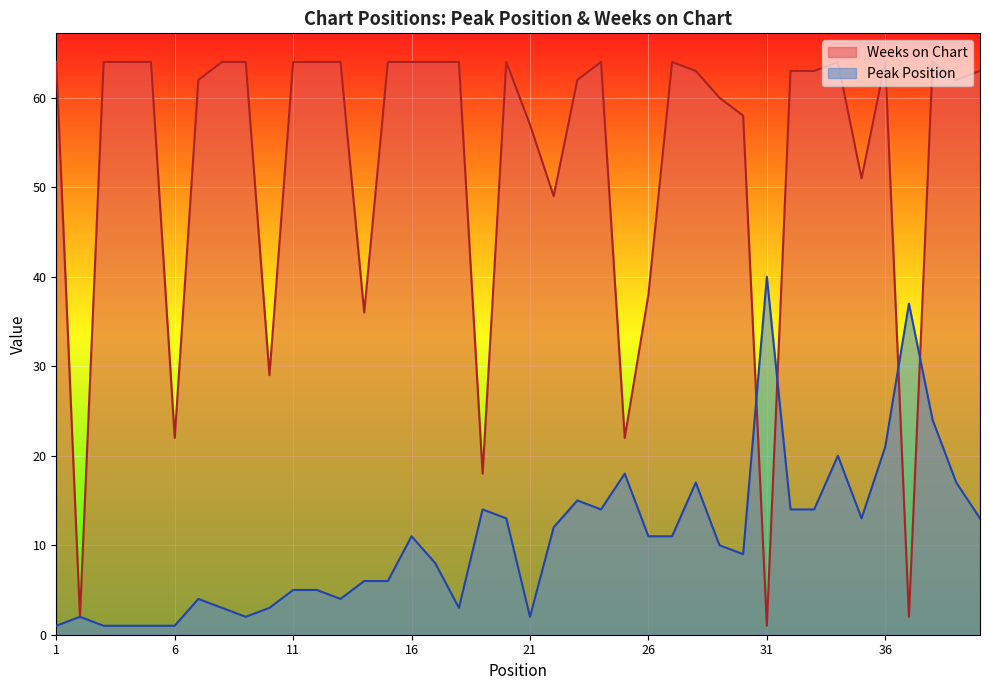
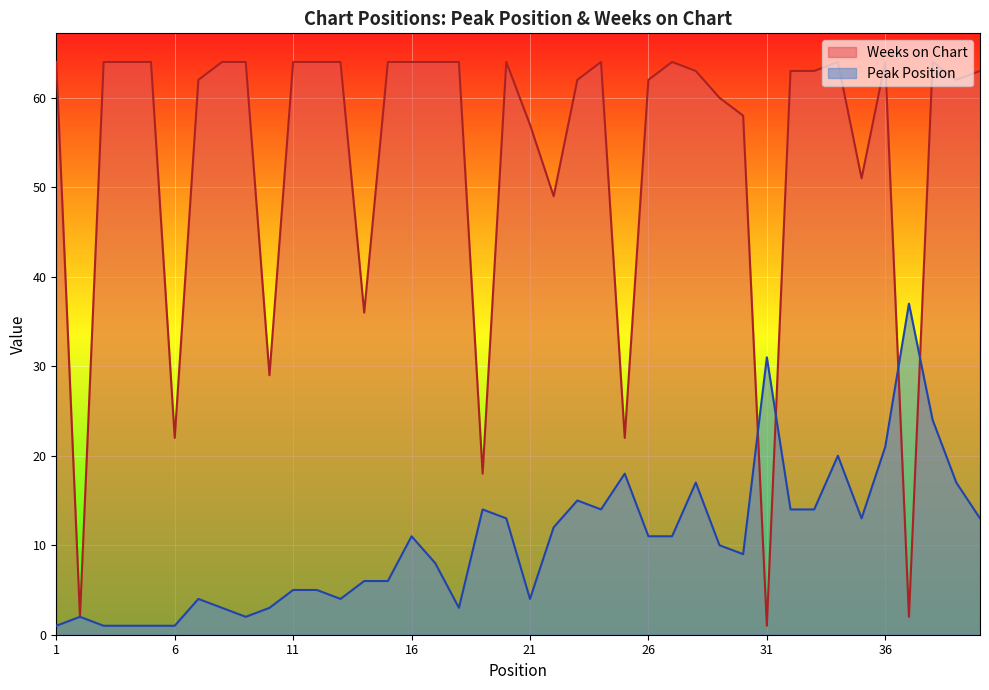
  {
    "Weeks on Chart": {
      "1": 64,
      "6": 22,
      "11": 64,
      "16": 64,
      "21": 57,
-     "26": 38,
+     "26": 62,
      "31": 1
    },
    "Peak Position": {
      "1": 1,
      "6": 1,
      "11": 5,
      "16": 11,
-     "21": 2,
+     "21": 4,
      "26": 11,
-     "31": 40,
+     "31": 31,
      "36": 21
    }
  }
